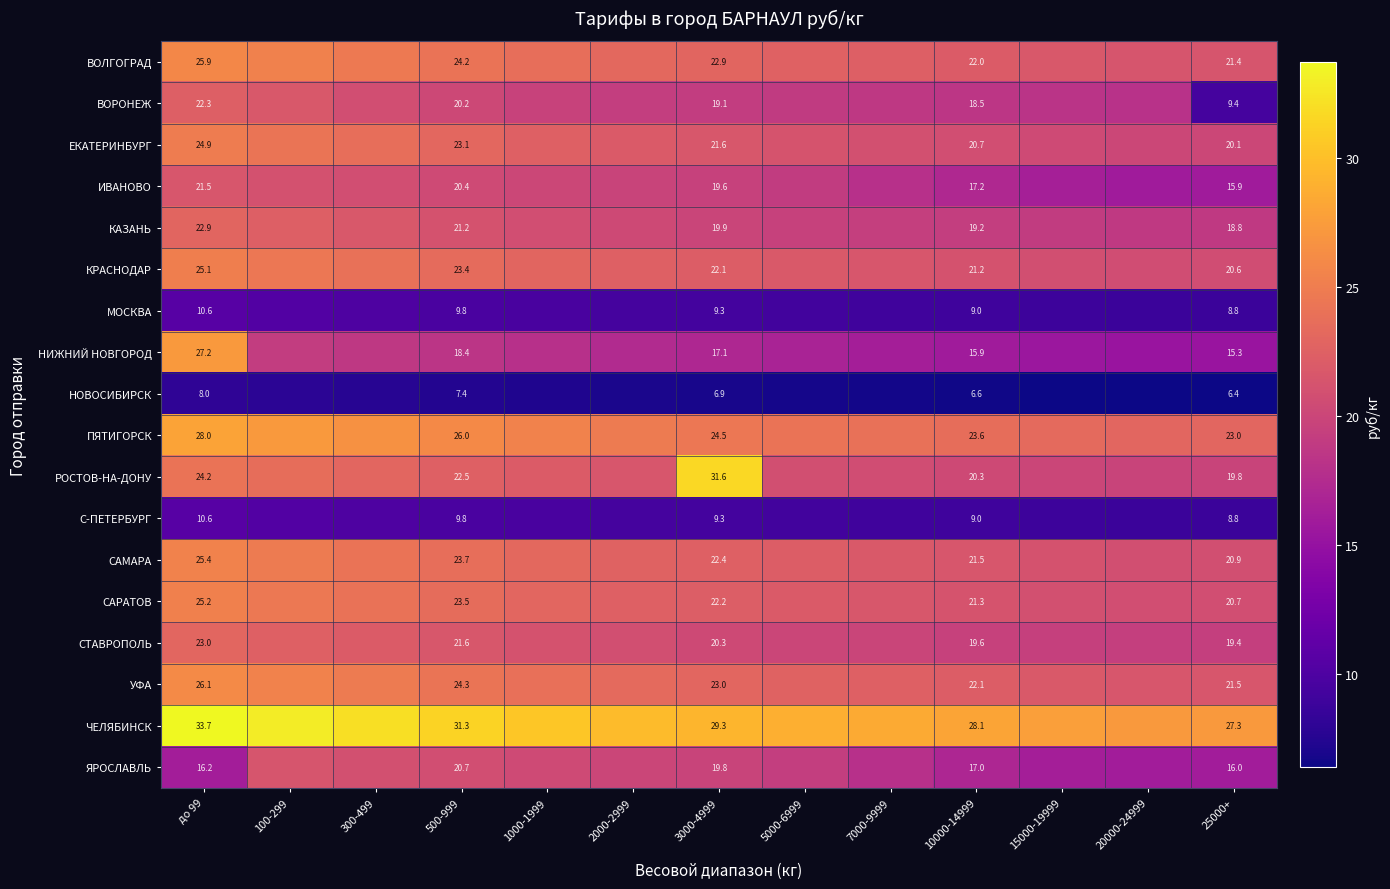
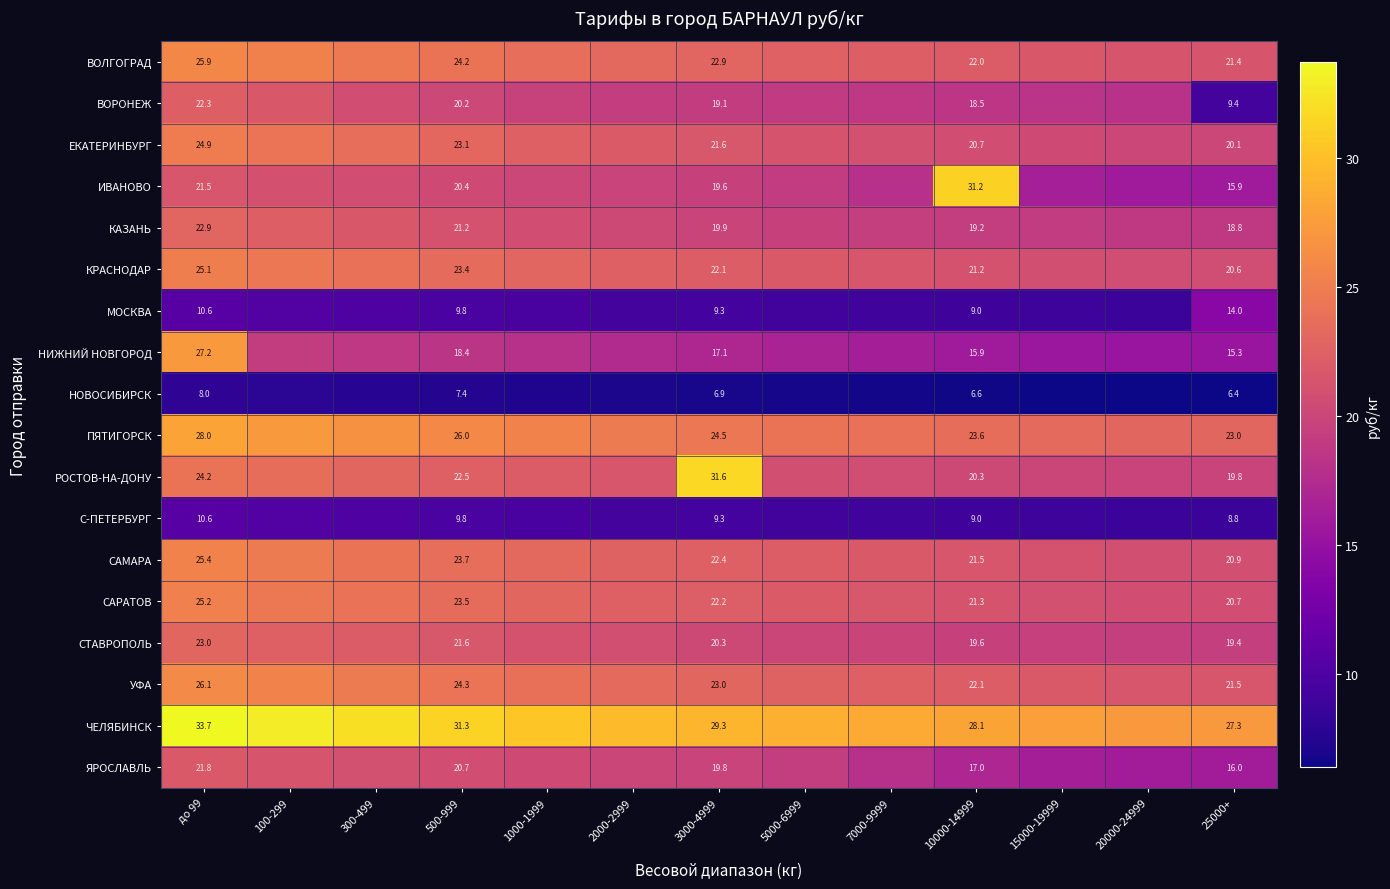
  {
    "ВОЛГОГРАД": {
      "до 99": 25.9,
      "500-999": 24.2,
      "3000-4999": 22.9,
      "10000-14999": 22.0,
      "25000+": 21.4
    },
    "ВОРОНЕЖ": {
      "до 99": 22.3,
      "500-999": 20.2,
      "3000-4999": 19.1,
      "10000-14999": 18.5,
      "25000+": 9.4
    },
    "ЕКАТЕРИНБУРГ": {
      "до 99": 24.9,
      "500-999": 23.1,
      "3000-4999": 21.6,
      "10000-14999": 20.7,
      "25000+": 20.1
    },
    "ИВАНОВО": {
      "до 99": 21.5,
      "500-999": 20.4,
      "3000-4999": 19.6,
-     "10000-14999": 17.2,
+     "10000-14999": 31.2,
      "25000+": 15.9
    },
    "КАЗАНЬ": {
      "до 99": 22.9,
      "500-999": 21.2,
      "3000-4999": 19.9,
      "10000-14999": 19.2,
      "25000+": 18.8
    },
    "КРАСНОДАР": {
      "до 99": 25.1,
      "500-999": 23.4,
      "3000-4999": 22.1,
      "10000-14999": 21.2,
      "25000+": 20.6
    },
    "МОСКВА": {
      "до 99": 10.6,
      "500-999": 9.8,
      "3000-4999": 9.3,
      "10000-14999": 9.0,
-     "25000+": 8.8
+     "25000+": 14.0
    },
    "НИЖНИЙ НОВГОРОД": {
      "до 99": 27.2,
      "500-999": 18.4,
      "3000-4999": 17.1,
      "10000-14999": 15.9,
      "25000+": 15.3
    },
    "НОВОСИБИРСК": {
      "до 99": 8.0,
      "500-999": 7.4,
      "3000-4999": 6.9,
      "10000-14999": 6.6,
      "25000+": 6.4
    },
    "ПЯТИГОРСК": {
      "до 99": 28.0,
      "500-999": 26.0,
      "3000-4999": 24.5,
      "10000-14999": 23.6,
      "25000+": 23.0
    },
    "РОСТОВ-НА-ДОНУ": {
      "до 99": 24.2,
      "500-999": 22.5,
      "3000-4999": 31.6,
      "10000-14999": 20.3,
      "25000+": 19.8
    },
    "С-ПЕТЕРБУРГ": {
      "до 99": 10.6,
      "500-999": 9.8,
      "3000-4999": 9.3,
      "10000-14999": 9.0,
      "25000+": 8.8
    },
    "САМАРА": {
      "до 99": 25.4,
      "500-999": 23.7,
      "3000-4999": 22.4,
      "10000-14999": 21.5,
      "25000+": 20.9
    },
    "САРАТОВ": {
      "до 99": 25.2,
      "500-999": 23.5,
      "3000-4999": 22.2,
      "10000-14999": 21.3,
      "25000+": 20.7
    },
    "СТАВРОПОЛЬ": {
      "до 99": 23.0,
      "500-999": 21.6,
      "3000-4999": 20.3,
      "10000-14999": 19.6,
      "25000+": 19.4
    },
    "УФА": {
      "до 99": 26.1,
      "500-999": 24.3,
      "3000-4999": 23.0,
      "10000-14999": 22.1,
      "25000+": 21.5
    },
    "ЧЕЛЯБИНСК": {
      "до 99": 33.7,
      "500-999": 31.3,
      "3000-4999": 29.3,
      "10000-14999": 28.1,
      "25000+": 27.3
    },
    "ЯРОСЛАВЛЬ": {
-     "до 99": 16.2,
+     "до 99": 21.8,
      "500-999": 20.7,
      "3000-4999": 19.8,
      "10000-14999": 17.0,
      "25000+": 16.0
    }
  }
